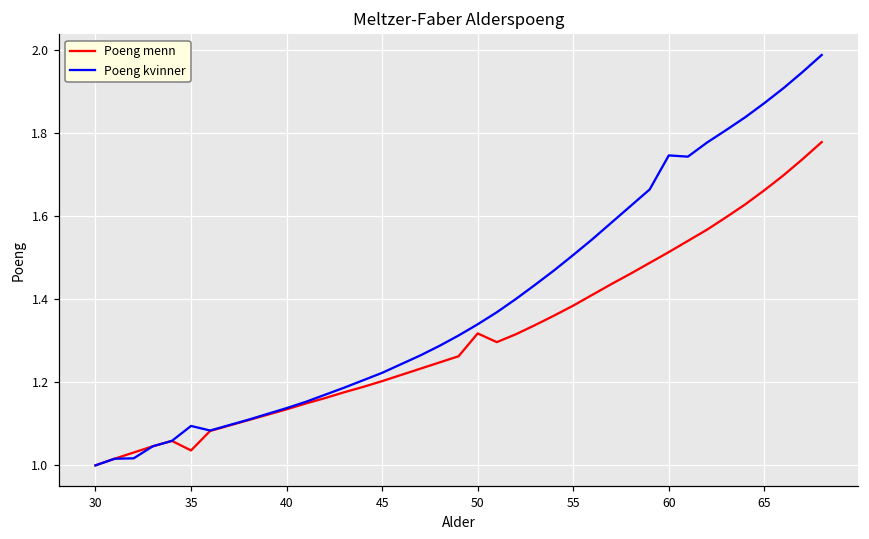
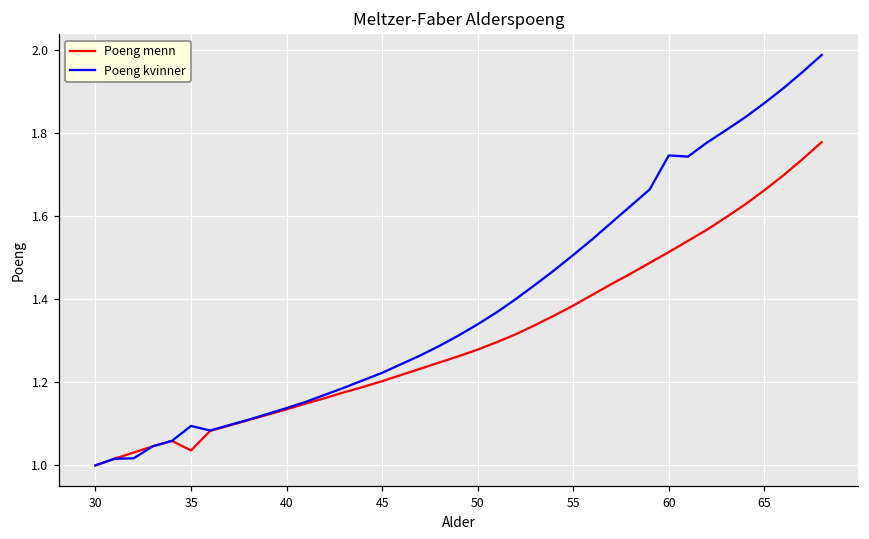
  {
    "Poeng menn": {
      "35": 1.04,
      "45": 1.20,
-     "50": 1.32,
+     "50": 1.28,
      "55": 1.39,
      "60": 1.51,
      "65": 1.66
    },
    "Poeng kvinner": {
      "35": 1.10,
      "45": 1.22,
      "50": 1.34,
      "55": 1.51,
      "60": 1.75,
      "65": 1.87
    }
  }
